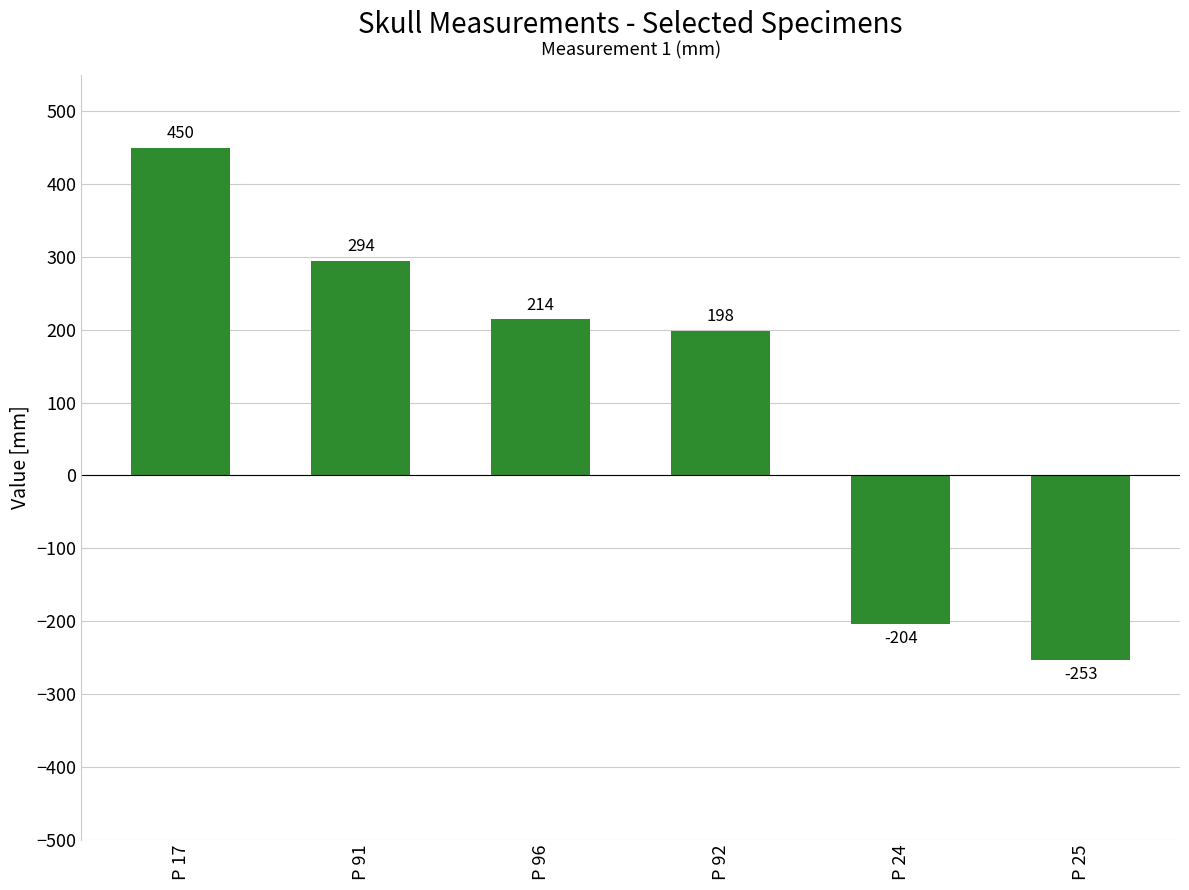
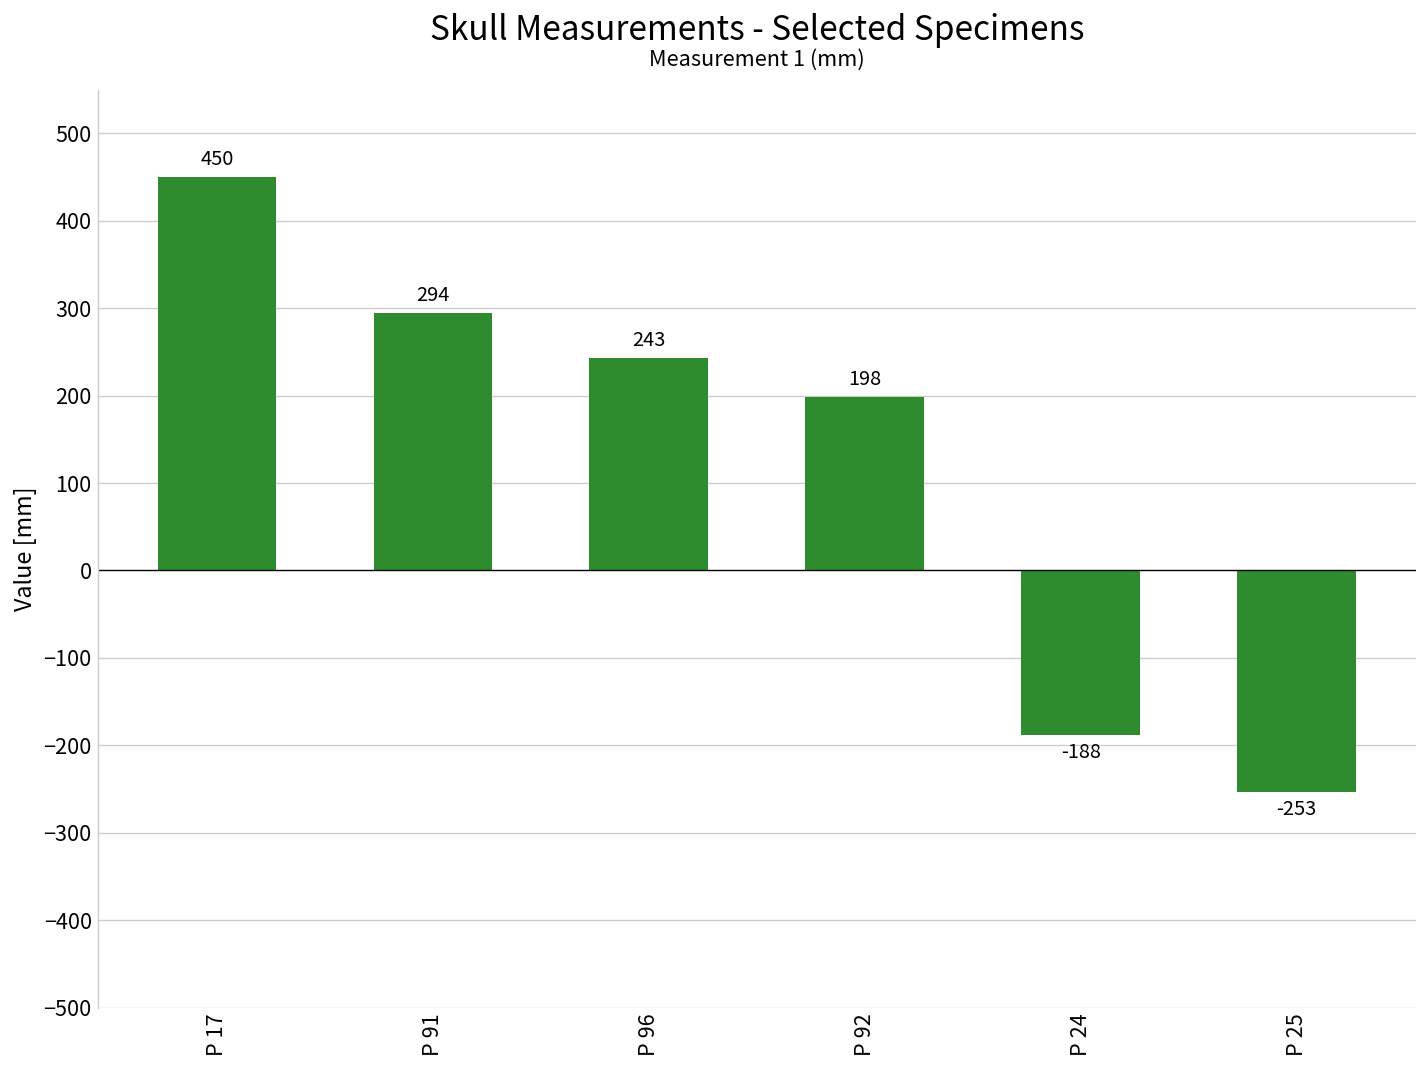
  {
    "P 17": 450,
    "P 91": 294,
-   "P 96": 214,
+   "P 96": 243,
    "P 92": 198,
-   "P 24": -204,
+   "P 24": -188,
    "P 25": -253
  }
